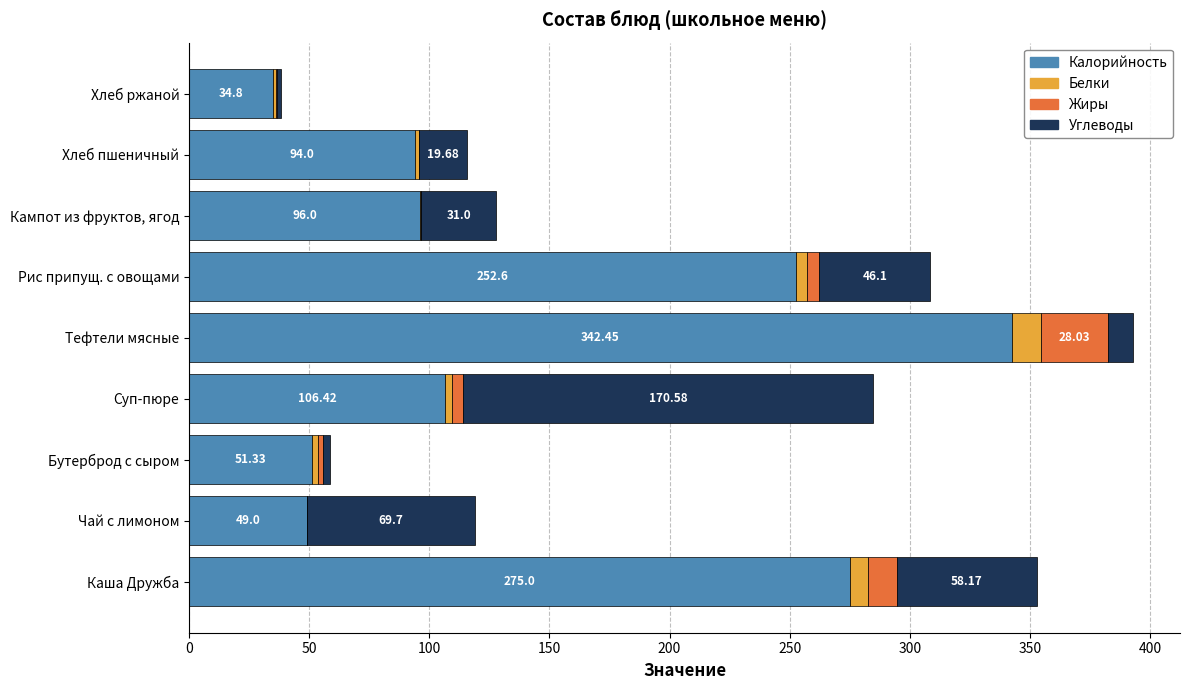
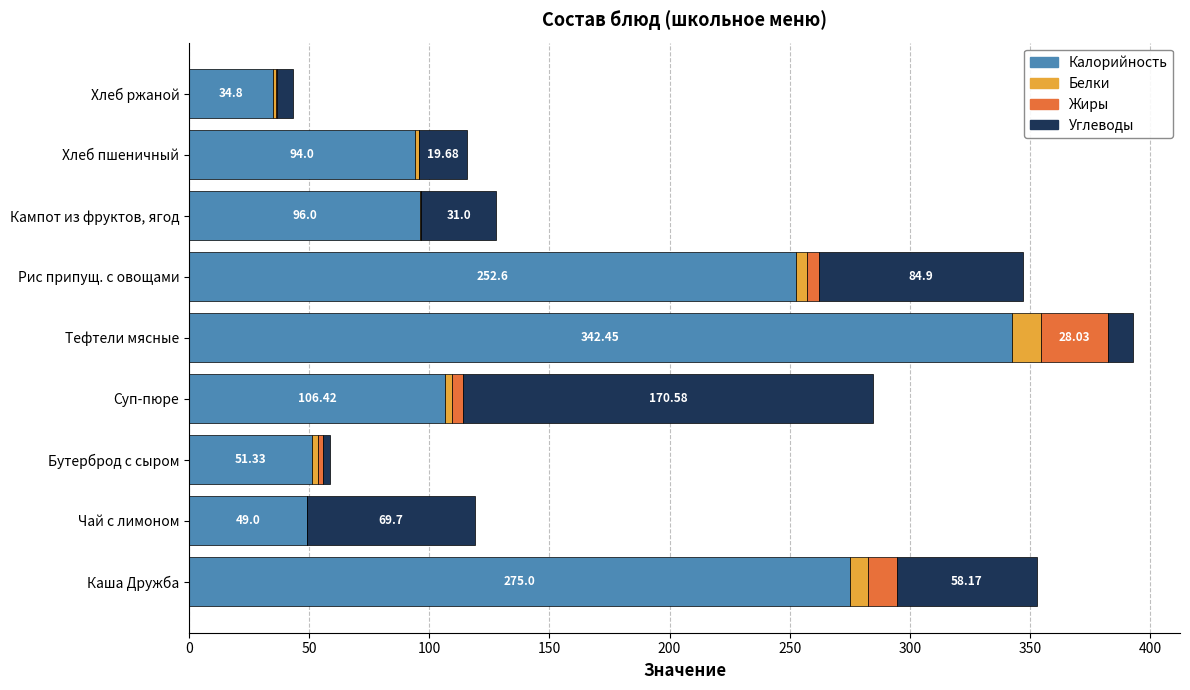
  {
    "Калорийность": {
      "Хлеб ржаной": 34.8,
      "Хлеб пшеничный": 94.0,
      "Кампот из фруктов, ягод": 96.0,
      "Рис припущ. с овощами": 252.6,
      "Тефтели мясные": 342.45,
      "Суп-пюре": 106.42,
      "Бутерброд с сыром": 51.33,
      "Чай с лимоном": 49.0,
      "Каша Дружба": 275.0
    },
    "Углеводы": {
-     "Хлеб ржаной": 2,
+     "Хлеб ржаной": 7,
      "Хлеб пшеничный": 19.68,
      "Кампот из фруктов, ягод": 31.0,
-     "Рис припущ. с овощами": 46.1,
+     "Рис припущ. с овощами": 84.9,
      "Суп-пюре": 170.58,
      "Чай с лимоном": 69.7,
      "Каша Дружба": 58.17
    }
  }
